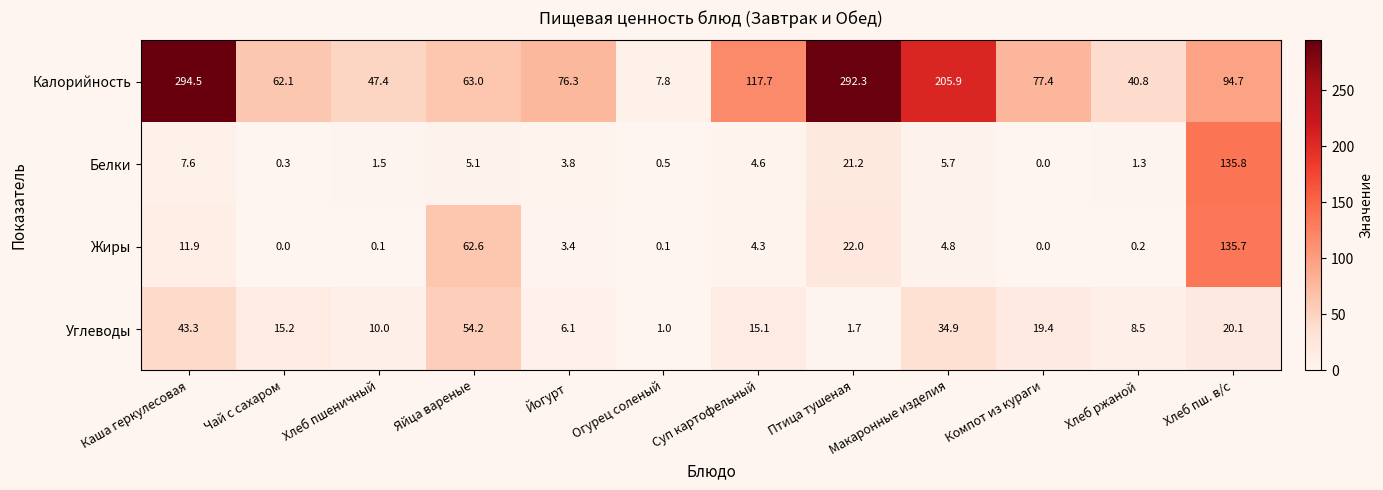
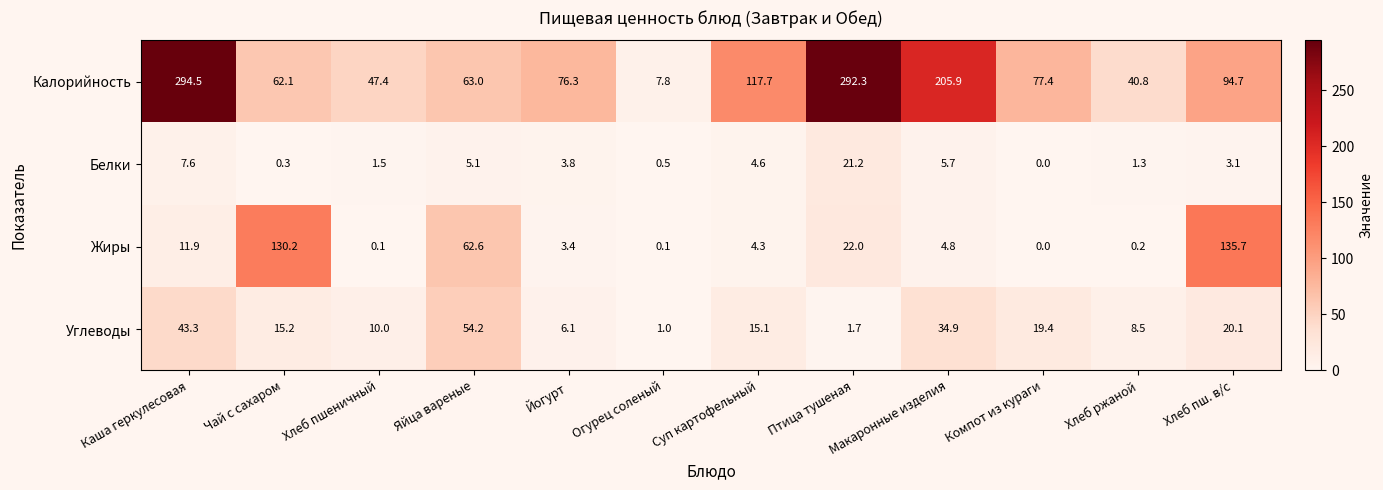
  {
    "Калорийность": {
      "Каша геркулесовая": 294.5,
      "Чай с сахаром": 62.1,
      "Хлеб пшеничный": 47.4,
      "Яйца вареные": 63.0,
      "Йогурт": 76.3,
      "Огурец соленый": 7.8,
      "Суп картофельный": 117.7,
      "Птица тушеная": 292.3,
      "Макаронные изделия": 205.9,
      "Компот из кураги": 77.4,
      "Хлеб ржаной": 40.8,
      "Хлеб пш. в/с": 94.7
    },
    "Белки": {
      "Каша геркулесовая": 7.6,
      "Чай с сахаром": 0.3,
      "Хлеб пшеничный": 1.5,
      "Яйца вареные": 5.1,
      "Йогурт": 3.8,
      "Огурец соленый": 0.5,
      "Суп картофельный": 4.6,
      "Птица тушеная": 21.2,
      "Макаронные изделия": 5.7,
      "Компот из кураги": 0.0,
      "Хлеб ржаной": 1.3,
-     "Хлеб пш. в/с": 135.8
+     "Хлеб пш. в/с": 3.1
    },
    "Жиры": {
      "Каша геркулесовая": 11.9,
-     "Чай с сахаром": 0.0,
+     "Чай с сахаром": 130.2,
      "Хлеб пшеничный": 0.1,
      "Яйца вареные": 62.6,
      "Йогурт": 3.4,
      "Огурец соленый": 0.1,
      "Суп картофельный": 4.3,
      "Птица тушеная": 22.0,
      "Макаронные изделия": 4.8,
      "Компот из кураги": 0.0,
      "Хлеб ржаной": 0.2,
      "Хлеб пш. в/с": 135.7
    },
    "Углеводы": {
      "Каша геркулесовая": 43.3,
      "Чай с сахаром": 15.2,
      "Хлеб пшеничный": 10.0,
      "Яйца вареные": 54.2,
      "Йогурт": 6.1,
      "Огурец соленый": 1.0,
      "Суп картофельный": 15.1,
      "Птица тушеная": 1.7,
      "Макаронные изделия": 34.9,
      "Компот из кураги": 19.4,
      "Хлеб ржаной": 8.5,
      "Хлеб пш. в/с": 20.1
    }
  }
